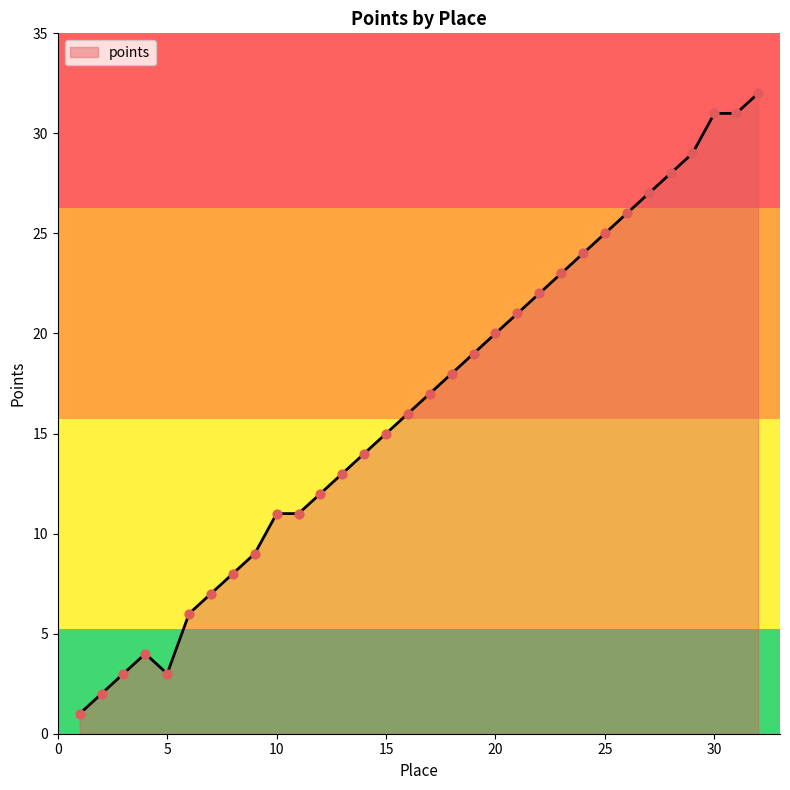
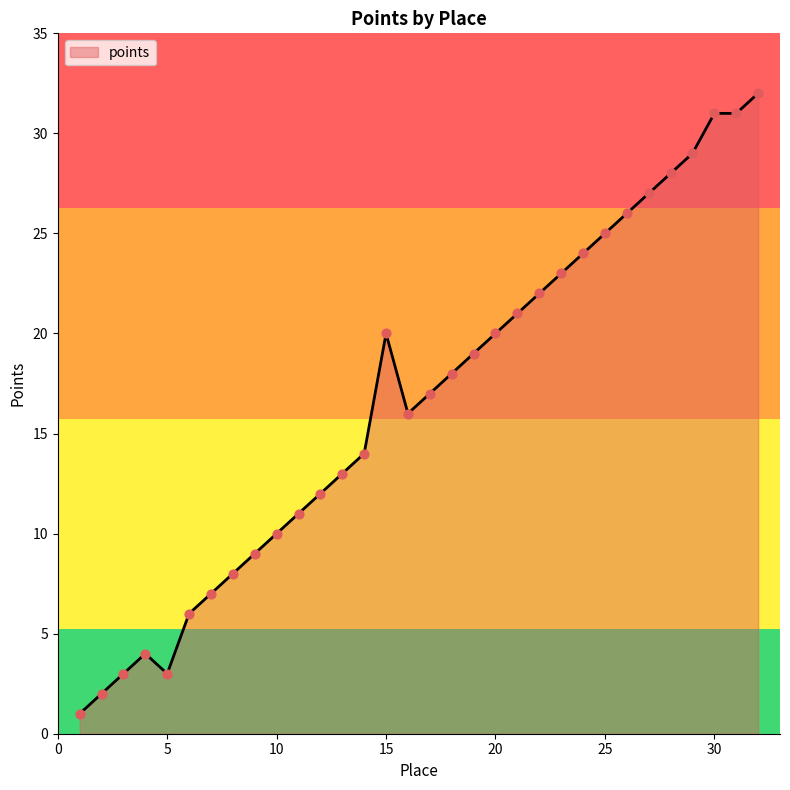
  {
    "5": 3,
-   "10": 11,
-   "15": 15,
+   "10": 10,
+   "15": 20,
    "20": 20,
    "25": 25,
    "30": 31
  }
